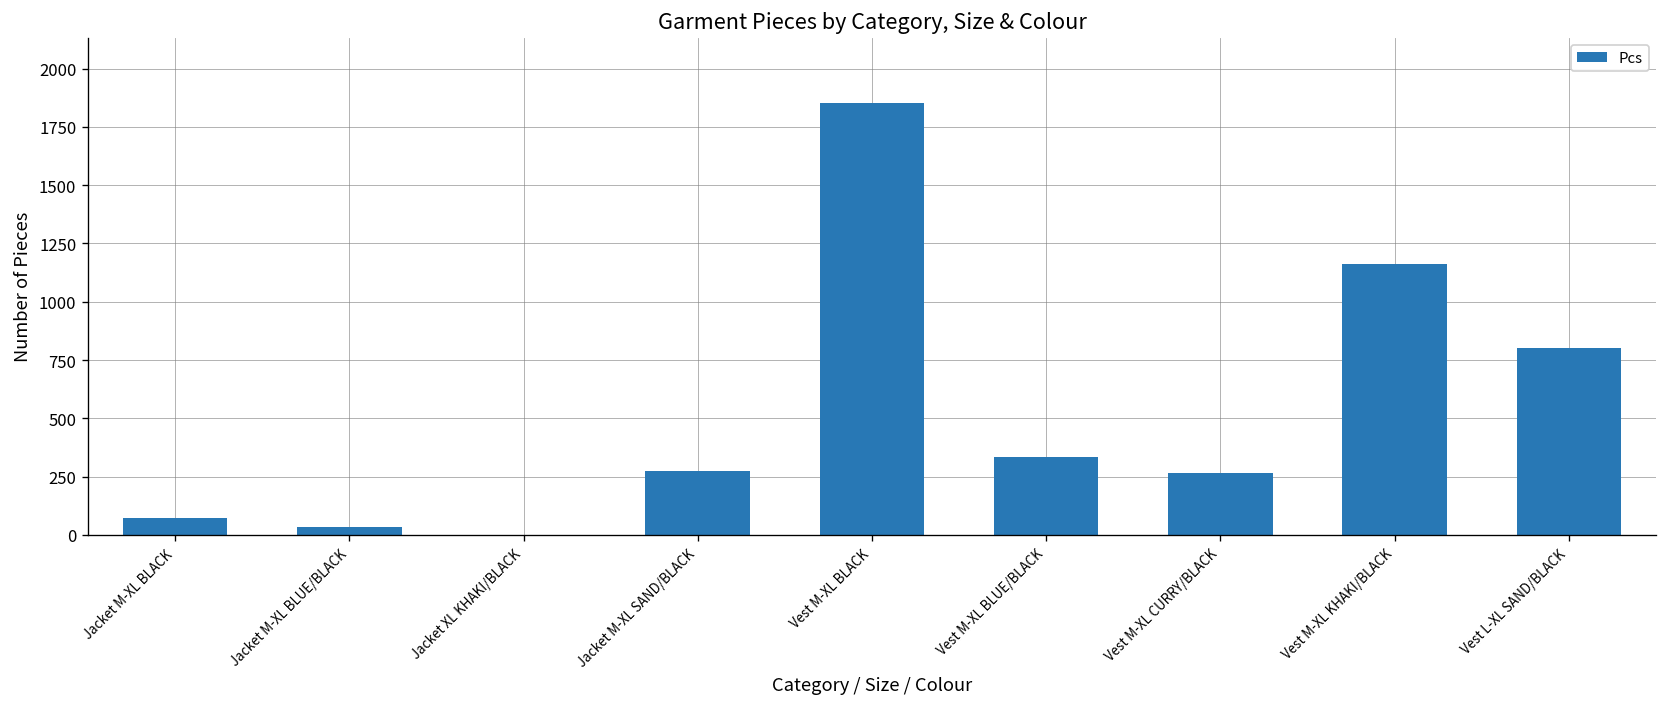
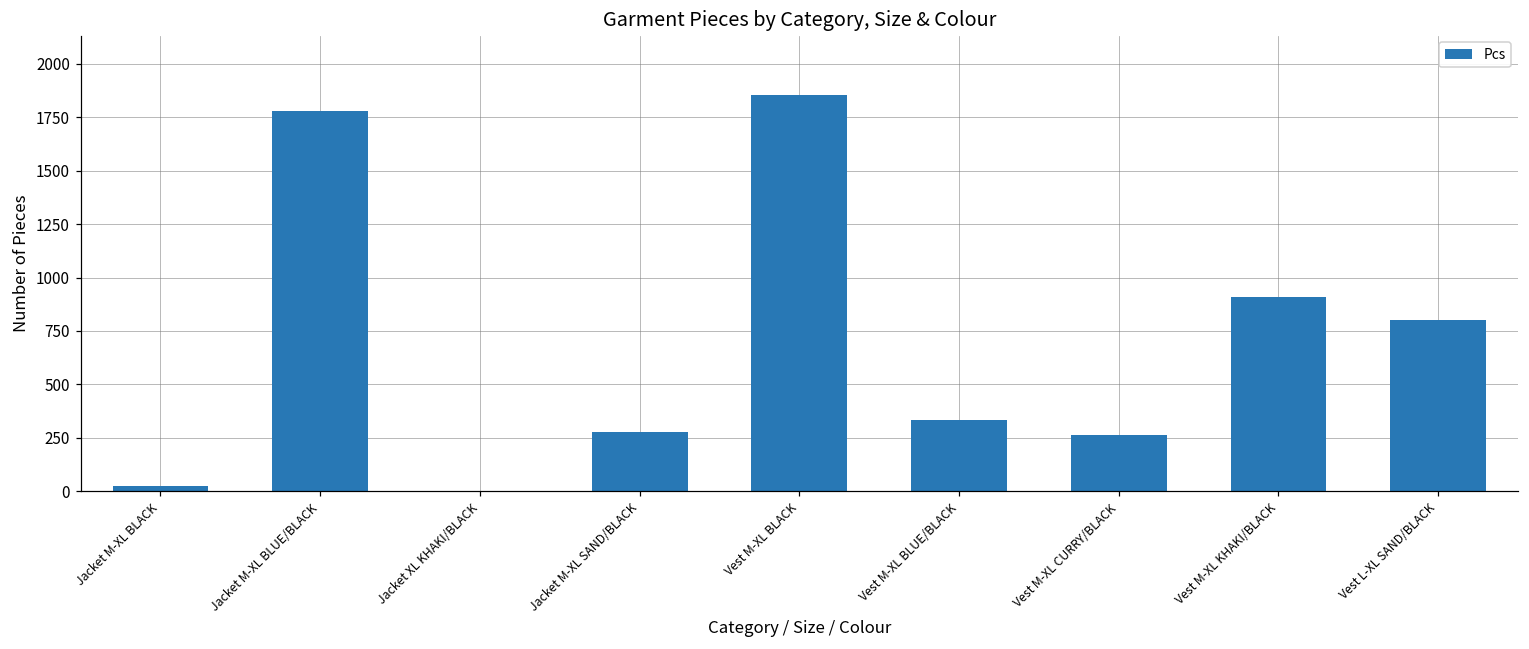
  {
-   "Jacket M-XL BLACK": 70,
-   "Jacket M-XL BLUE/BLACK": 40,
+   "Jacket M-XL BLACK": 30,
+   "Jacket M-XL BLUE/BLACK": 1780,
    "Jacket M-XL SAND/BLACK": 280,
    "Vest M-XL BLACK": 1850,
    "Vest M-XL BLUE/BLACK": 340,
    "Vest M-XL CURRY/BLACK": 270,
-   "Vest M-XL KHAKI/BLACK": 1160,
+   "Vest M-XL KHAKI/BLACK": 910,
    "Vest L-XL SAND/BLACK": 800
  }
